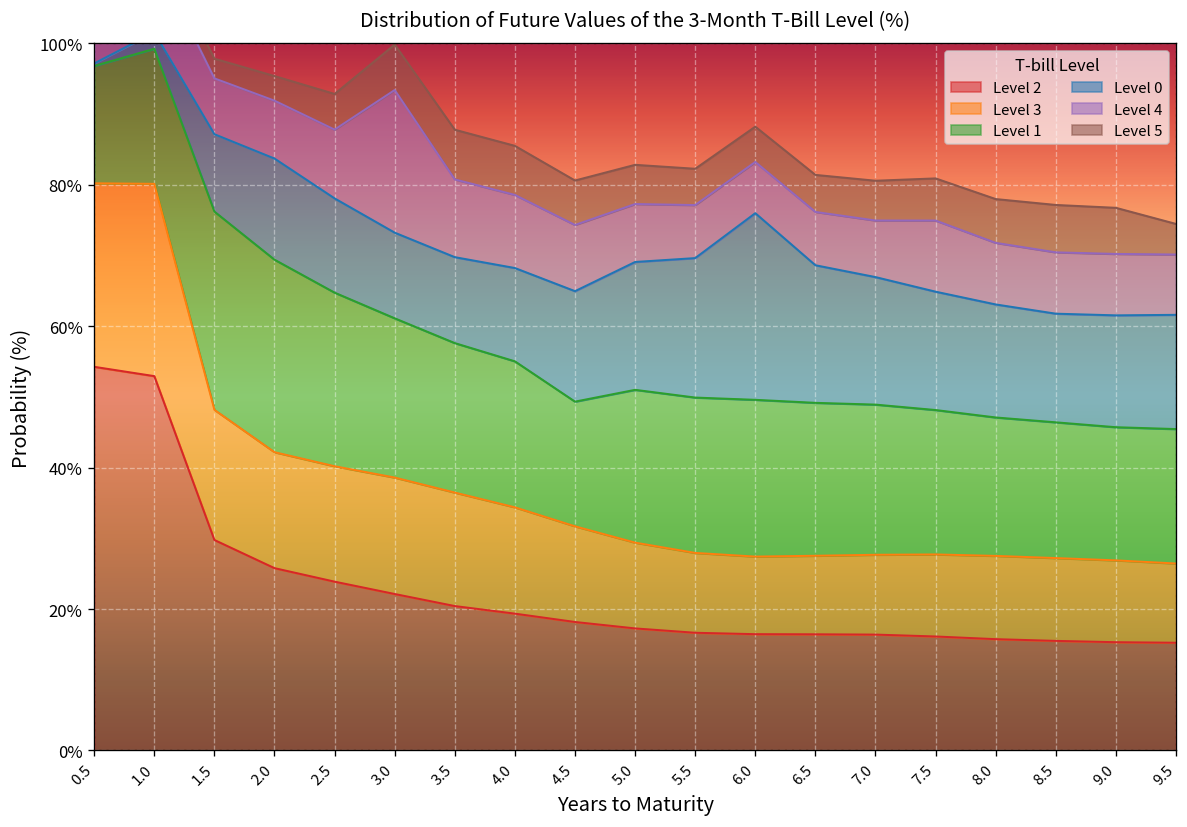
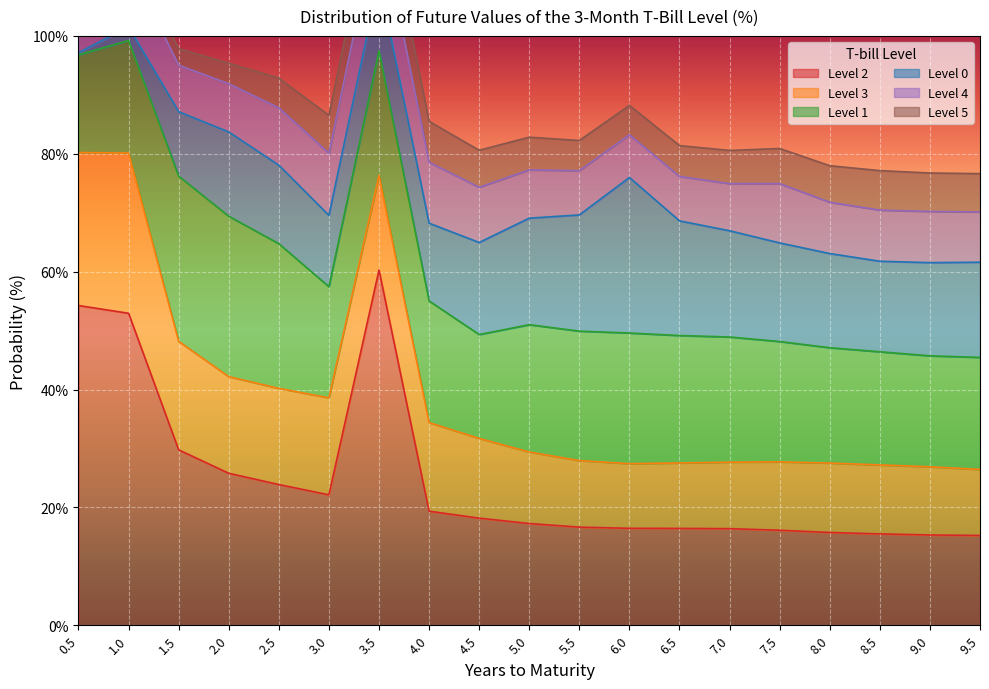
  {
    "Level 2": {
      "0.5": "54%",
      "1.0": "53%",
      "1.5": "30%",
      "2.0": "26%",
      "2.5": "24%",
      "3.0": "22%",
-     "3.5": "20%",
+     "3.5": "60%",
      "4.0": "19%",
      "4.5": "18%",
      "5.0": "17%",
      "5.5": "17%",
      "6.0": "16%",
      "6.5": "16%",
      "7.0": "16%",
      "7.5": "16%",
      "8.0": "16%",
      "8.5": "15%",
      "9.0": "15%",
      "9.5": "15%"
    },
    "Level 3": {
      "0.5": "26%",
      "1.0": "27%",
      "1.5": "18%",
      "2.0": "16%",
      "2.5": "16%",
      "3.0": "16%",
      "3.5": "16%",
      "4.0": "15%",
      "4.5": "14%",
      "5.0": "12%",
      "5.5": "11%",
      "6.0": "11%",
      "6.5": "11%",
      "7.0": "11%",
      "7.5": "12%",
      "8.0": "12%",
      "8.5": "12%",
      "9.0": "12%",
      "9.5": "11%"
    },
    "Level 1": {
      "1.0": "19%",
      "1.5": "28%",
      "2.0": "27%",
      "2.5": "25%",
-     "3.0": "23%",
+     "3.0": "19%",
      "3.5": "21%",
      "4.0": "21%",
      "4.5": "18%",
      "5.0": "22%",
      "5.5": "22%",
      "6.0": "22%",
      "6.5": "22%",
      "7.0": "21%",
      "7.5": "20%",
      "8.0": "20%",
      "8.5": "19%",
      "9.0": "19%",
      "9.5": "19%"
    },
    "Level 0": {
      "1.5": "11%",
      "2.0": "14%",
      "2.5": "13%",
      "3.0": "12%",
      "4.0": "13%",
      "4.5": "16%",
      "5.0": "18%",
      "5.5": "20%",
      "6.0": "26%",
      "6.5": "19%",
      "7.0": "18%",
      "7.5": "17%",
      "8.0": "16%",
      "8.5": "15%",
      "9.0": "16%",
      "9.5": "16%"
    },
    "Level 4": {
      "1.5": "8%",
      "2.0": "8%",
      "2.5": "10%",
-     "3.0": "20%",
+     "3.0": "11%",
      "4.0": "10%",
      "4.5": "9%",
      "5.0": "8%",
      "5.5": "8%",
      "6.0": "7%",
      "6.5": "8%",
      "7.0": "8%",
      "7.5": "10%",
      "8.0": "9%",
      "8.5": "9%",
      "9.0": "9%",
      "9.5": "9%"
    },
    "Level 5": {
      "1.5": "3%",
      "2.0": "3%",
      "2.5": "5%",
      "3.0": "6%",
      "4.0": "7%",
      "4.5": "6%",
      "5.0": "6%",
      "5.5": "5%",
      "6.0": "5%",
      "6.5": "5%",
      "7.0": "6%",
      "7.5": "6%",
      "8.0": "6%",
      "8.5": "7%",
      "9.0": "7%",
-     "9.5": "4%"
+     "9.5": "6%"
    }
  }
